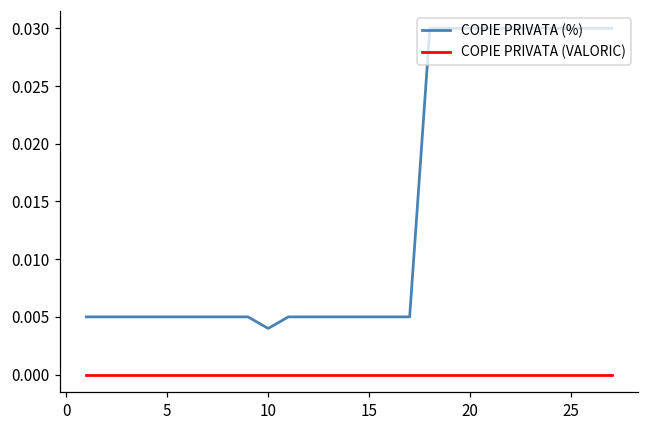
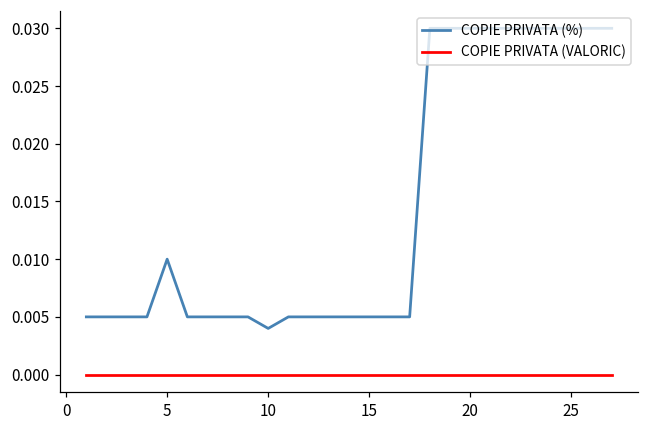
  {
    "COPIE PRIVATA (%)": {
-     "5": 0.005,
+     "5": 0.010,
      "10": 0.004,
      "15": 0.005
    },
    "COPIE PRIVATA (VALORIC)": {
      "5": 0.000,
      "10": 0.000,
      "15": 0.000,
      "20": 0.000,
      "25": 0.000
    }
  }
